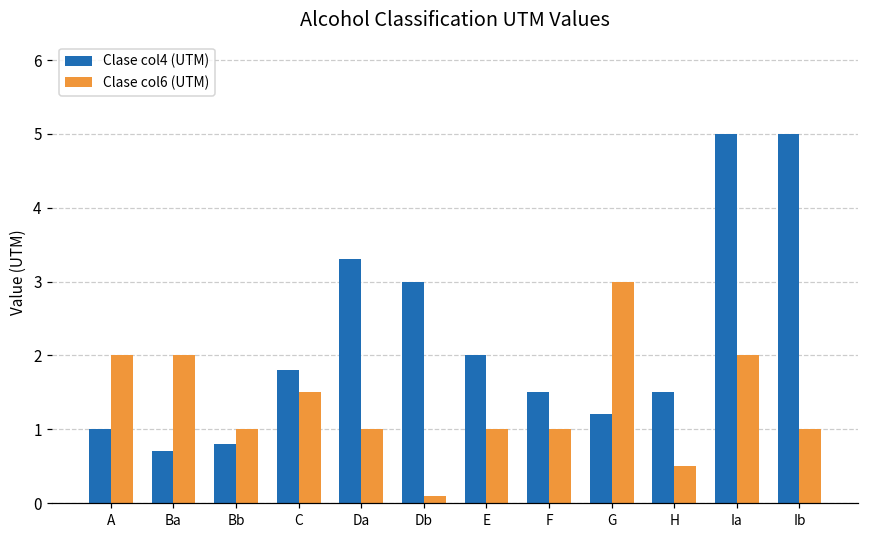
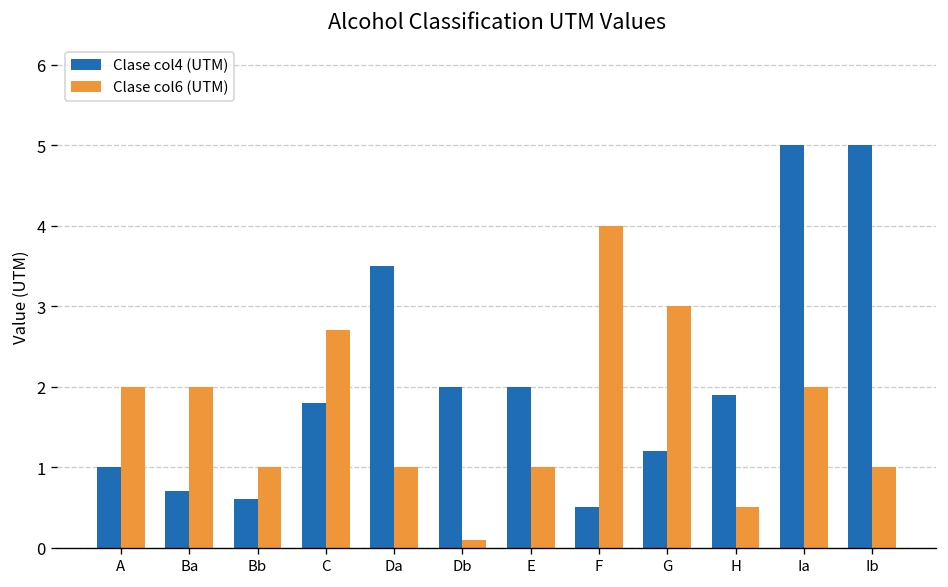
  {
    "Clase col4 (UTM)": {
      "A": 1.0,
      "Ba": 0.7,
-     "Bb": 0.8,
+     "Bb": 0.6,
      "C": 1.8,
-     "Da": 3.3,
-     "Db": 3,
+     "Da": 3.5,
+     "Db": 2,
      "E": 2.0,
-     "F": 1.5,
+     "F": 0.5,
      "G": 1.2,
-     "H": 1.5,
+     "H": 1.9,
      "Ia": 5.0,
      "Ib": 5.0
    },
    "Clase col6 (UTM)": {
      "A": 2.0,
      "Ba": 2.0,
      "Bb": 1.0,
-     "C": 1.5,
+     "C": 2.7,
      "Da": 1.0,
      "Db": 0.1,
      "E": 1.0,
-     "F": 1,
+     "F": 4,
      "G": 3.0,
      "H": 0.5,
      "Ia": 2.0,
      "Ib": 1.0
    }
  }
